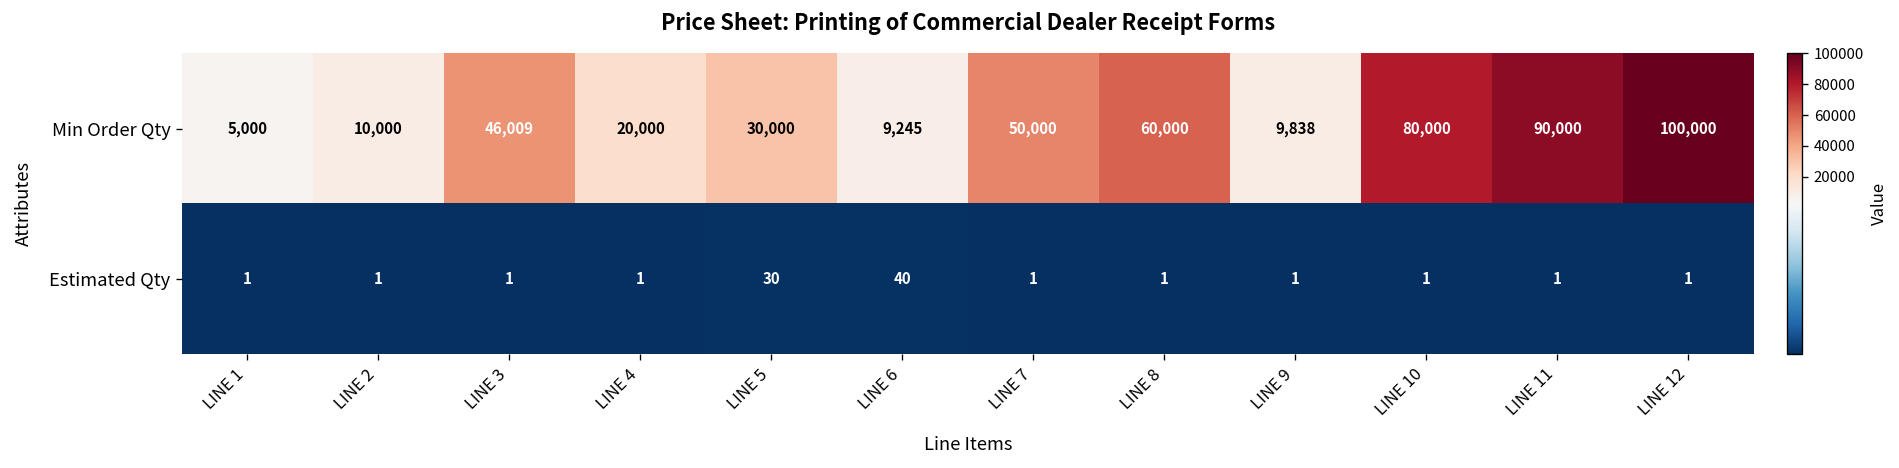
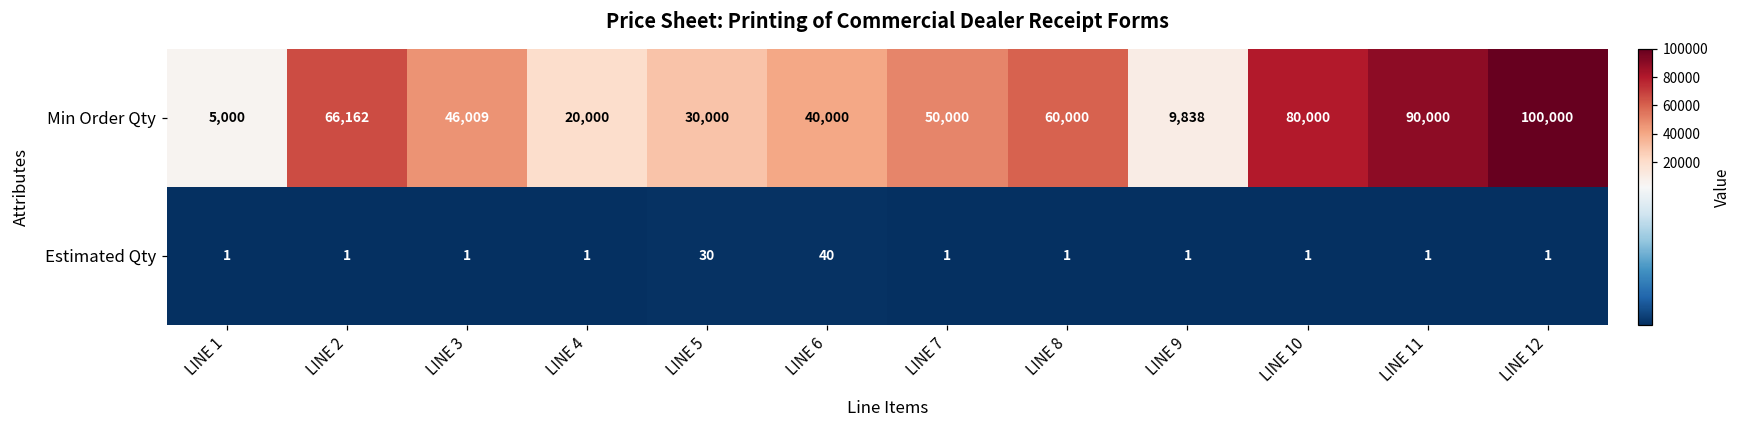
  {
    "Min Order Qty": {
      "LINE 1": "5,000",
-     "LINE 2": "10,000",
+     "LINE 2": "66,162",
      "LINE 3": "46,009",
      "LINE 4": "20,000",
      "LINE 5": "30,000",
-     "LINE 6": "9,245",
+     "LINE 6": "40,000",
      "LINE 7": "50,000",
      "LINE 8": "60,000",
      "LINE 9": "9,838",
      "LINE 10": "80,000",
      "LINE 11": "90,000",
      "LINE 12": "100,000"
    },
    "Estimated Qty": {
      "LINE 1": "1",
      "LINE 2": "1",
      "LINE 3": "1",
      "LINE 4": "1",
      "LINE 5": "30",
      "LINE 6": "40",
      "LINE 7": "1",
      "LINE 8": "1",
      "LINE 9": "1",
      "LINE 10": "1",
      "LINE 11": "1",
      "LINE 12": "1"
    }
  }
